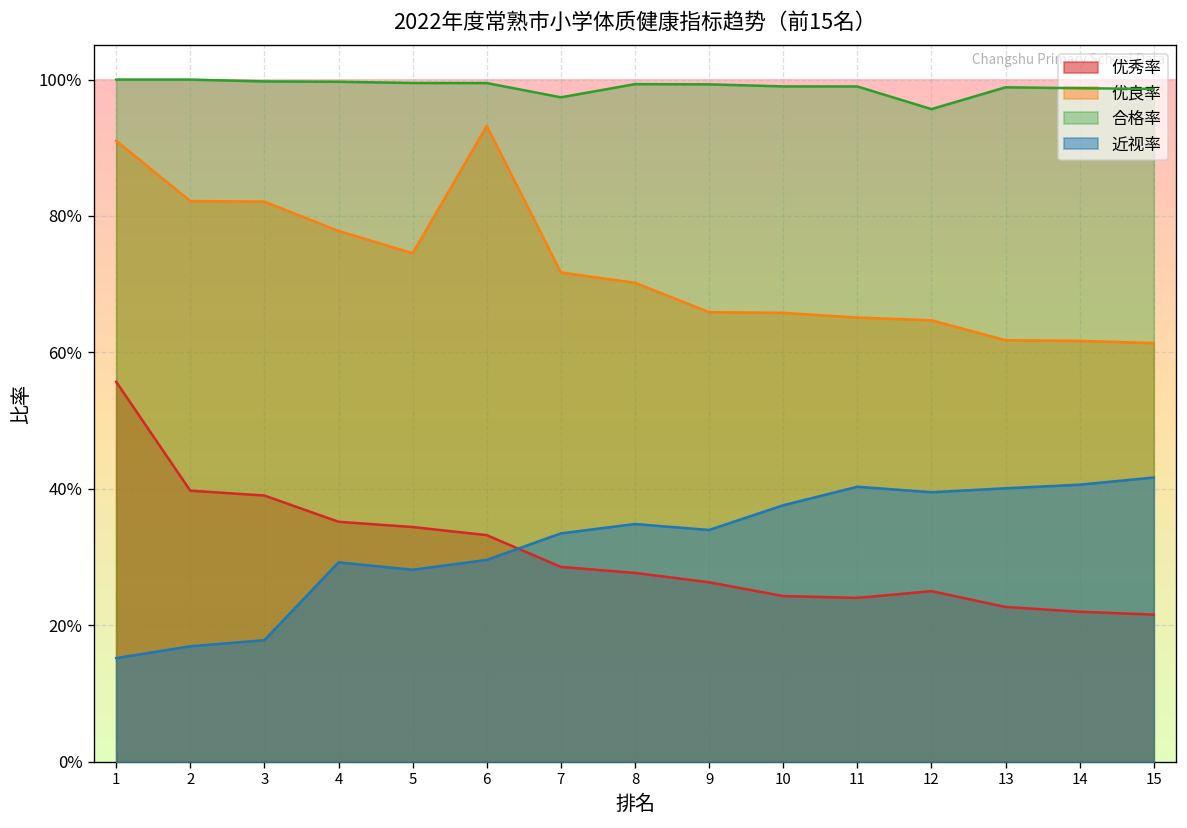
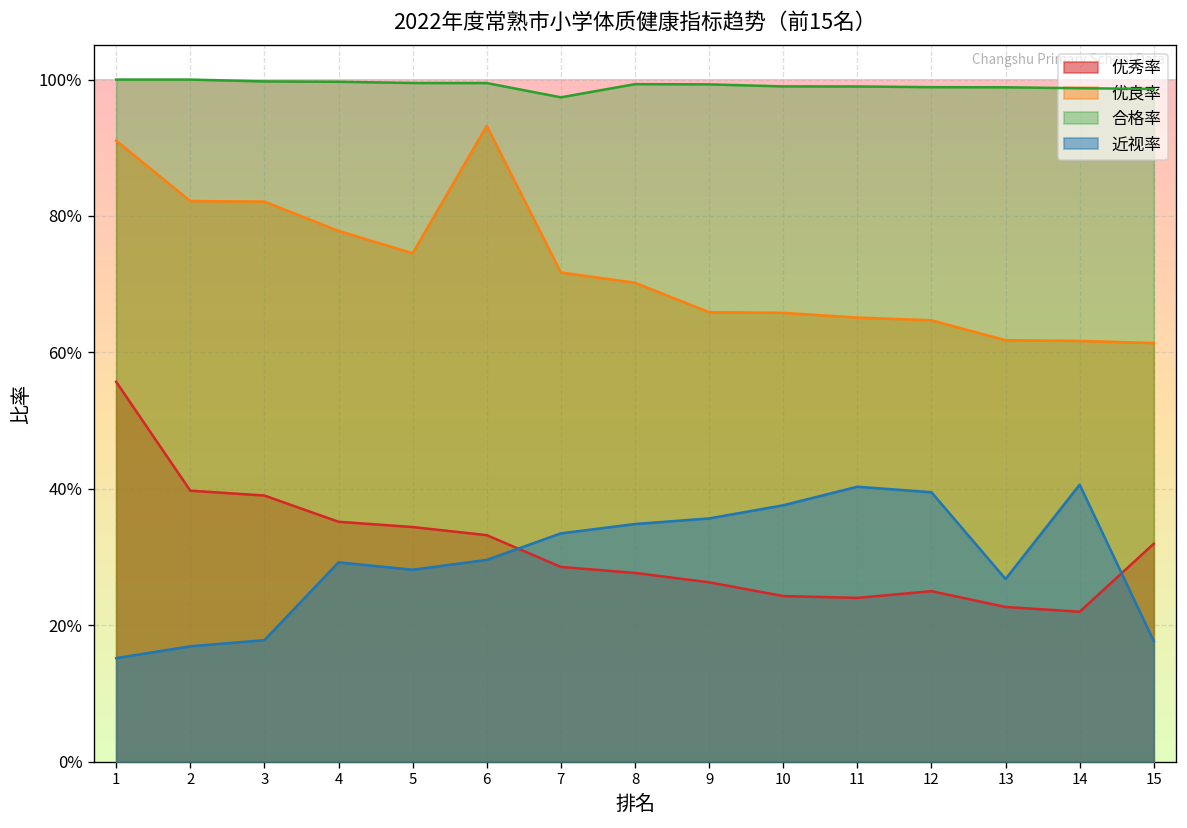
  {
    "优秀率": {
      "1": "56%",
      "2": "40%",
      "3": "39%",
      "4": "35%",
      "5": "34%",
      "6": "33%",
      "7": "29%",
      "8": "28%",
      "9": "26%",
      "10": "24%",
      "11": "24%",
      "12": "25%",
      "13": "23%",
      "14": "22%",
-     "15": "22%"
+     "15": "32%"
    },
    "优良率": {
      "1": "91%",
      "2": "82%",
      "3": "82%",
      "4": "78%",
      "5": "75%",
      "6": "93%",
      "7": "72%",
      "8": "70%",
      "9": "66%",
      "10": "66%",
      "11": "65%",
      "12": "65%",
      "13": "62%",
      "14": "62%",
      "15": "61%"
    },
    "合格率": {
      "1": "100%",
      "2": "100%",
      "3": "100%",
      "4": "100%",
      "5": "100%",
      "6": "99%",
      "7": "97%",
      "8": "99%",
      "9": "99%",
      "10": "99%",
      "11": "99%",
-     "12": "96%",
+     "12": "99%",
      "13": "99%"
    },
    "近视率": {
      "1": "15%",
      "2": "17%",
      "3": "18%",
      "4": "29%",
      "5": "28%",
      "6": "30%",
      "7": "33%",
      "8": "35%",
-     "9": "34%",
+     "9": "36%",
      "10": "38%",
      "11": "40%",
      "12": "40%",
-     "13": "40%",
+     "13": "27%",
      "14": "41%",
-     "15": "42%"
+     "15": "18%"
    }
  }
